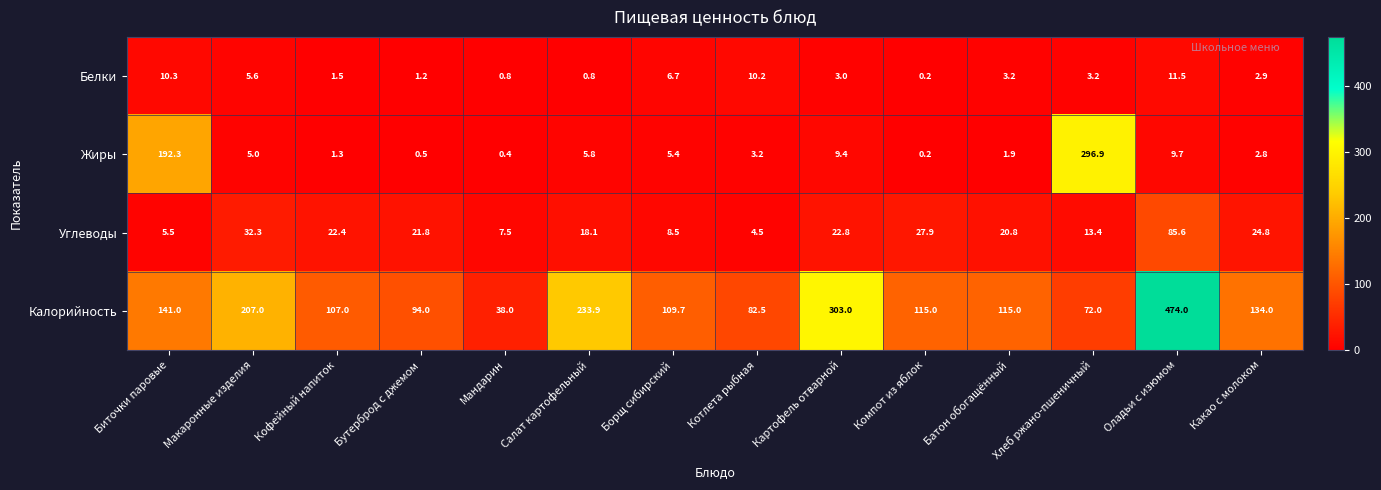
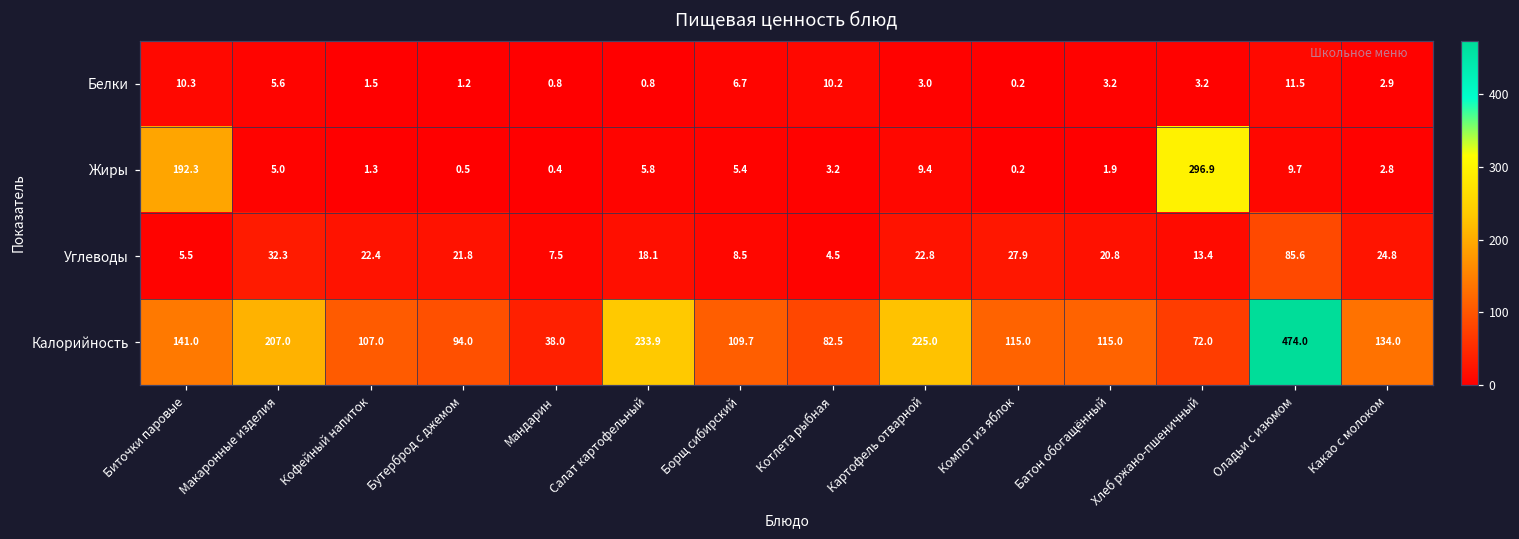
  {
    "Белки": {
      "Биточки паровые": 10.3,
      "Макаронные изделия": 5.6,
      "Кофейный напиток": 1.5,
      "Бутерброд с джемом": 1.2,
      "Мандарин": 0.8,
      "Салат картофельный": 0.8,
      "Борщ сибирский": 6.7,
      "Котлета рыбная": 10.2,
      "Картофель отварной": 3.0,
      "Компот из яблок": 0.2,
      "Батон обогащённый": 3.2,
      "Хлеб ржано-пшеничный": 3.2,
      "Оладьи с изюмом": 11.5
    },
    "Жиры": {
      "Биточки паровые": 192.3,
      "Макаронные изделия": 5.0,
      "Кофейный напиток": 1.3,
      "Бутерброд с джемом": 0.5,
      "Мандарин": 0.4,
      "Салат картофельный": 5.8,
      "Борщ сибирский": 5.4,
      "Котлета рыбная": 3.2,
      "Картофель отварной": 9.4,
      "Компот из яблок": 0.2,
      "Батон обогащённый": 1.9,
      "Хлеб ржано-пшеничный": 296.9,
      "Оладьи с изюмом": 9.7,
      "Какао с молоком": 2.8
    },
    "Углеводы": {
      "Биточки паровые": 5.5,
      "Макаронные изделия": 32.3,
      "Кофейный напиток": 22.4,
      "Бутерброд с джемом": 21.8,
      "Мандарин": 7.5,
      "Салат картофельный": 18.1,
      "Борщ сибирский": 8.5,
      "Котлета рыбная": 4.5,
      "Картофель отварной": 22.8,
      "Компот из яблок": 27.9,
      "Батон обогащённый": 20.8,
      "Хлеб ржано-пшеничный": 13.4,
      "Оладьи с изюмом": 85.6,
      "Какао с молоком": 24.8
    },
    "Калорийность": {
      "Биточки паровые": 141.0,
      "Макаронные изделия": 207.0,
      "Кофейный напиток": 107.0,
      "Бутерброд с джемом": 94.0,
      "Мандарин": 38.0,
      "Салат картофельный": 233.9,
      "Борщ сибирский": 109.7,
      "Котлета рыбная": 82.5,
-     "Картофель отварной": 303.0,
+     "Картофель отварной": 225.0,
      "Компот из яблок": 115.0,
      "Батон обогащённый": 115.0,
      "Хлеб ржано-пшеничный": 72.0,
      "Оладьи с изюмом": 474.0,
      "Какао с молоком": 134.0
    }
  }
